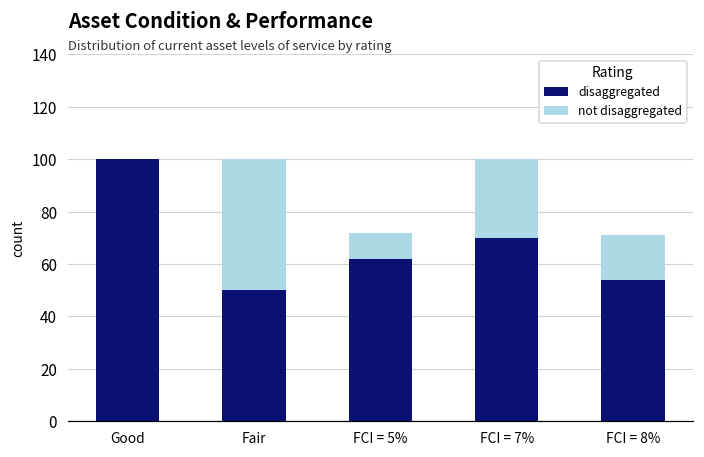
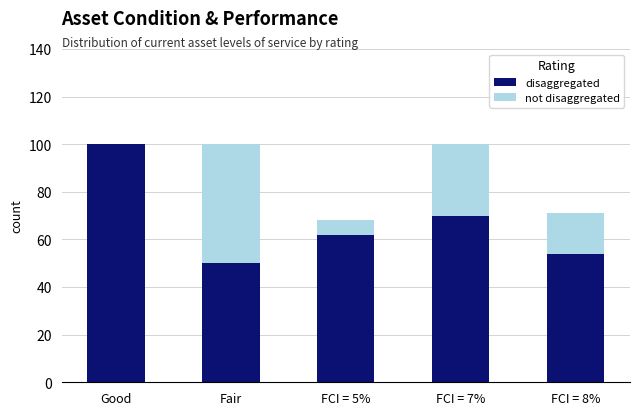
  {
    "disaggregated": {
      "Good": 100,
      "Fair": 50,
      "FCI = 5%": 62,
      "FCI = 7%": 70,
      "FCI = 8%": 54
    },
    "not disaggregated": {
      "Good": 0,
      "Fair": 50,
-     "FCI = 5%": 10,
+     "FCI = 5%": 6,
      "FCI = 7%": 30,
      "FCI = 8%": 17
    }
  }
